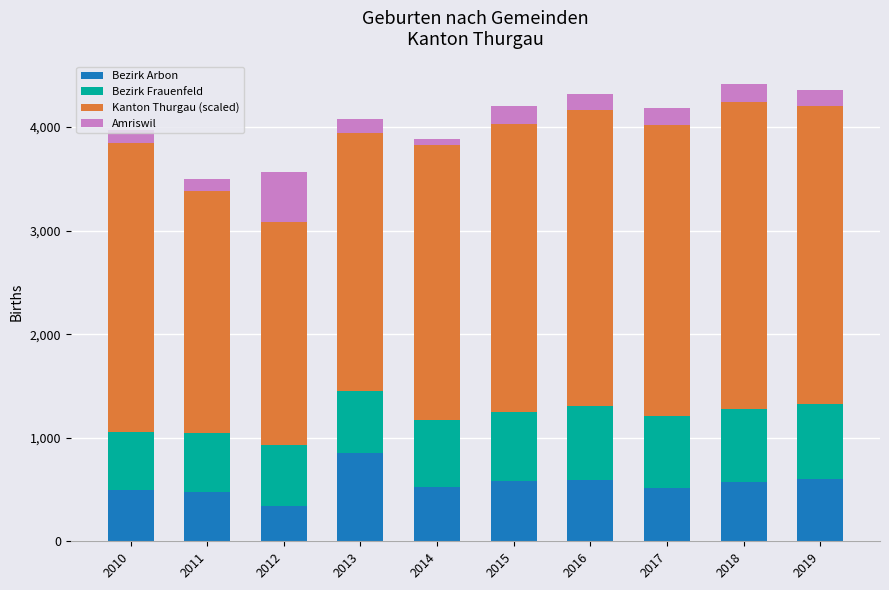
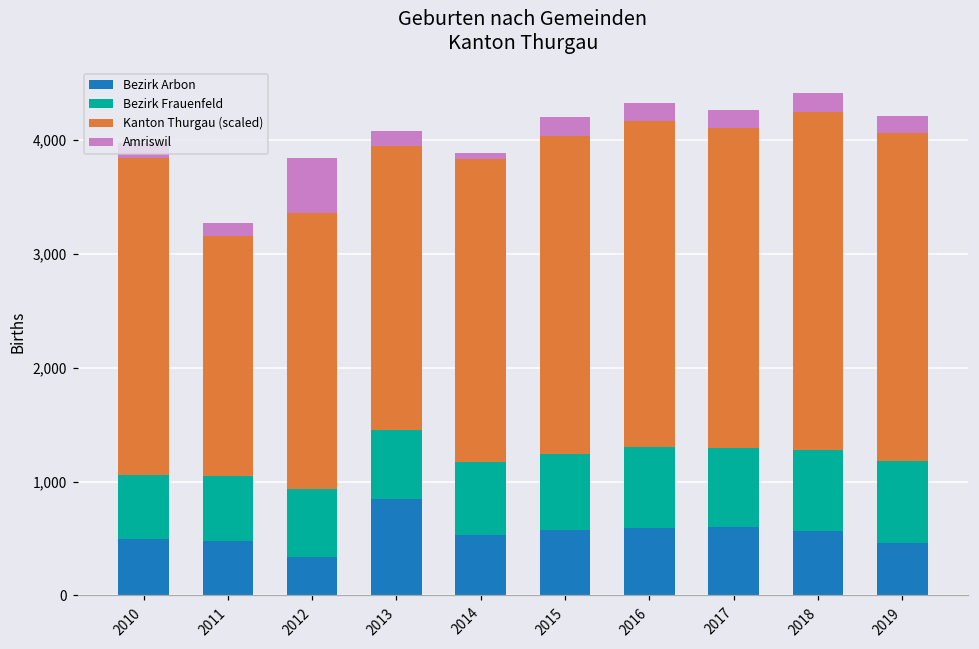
  {
    "Bezirk Arbon": {
      "2010": "500",
      "2011": "470",
      "2012": "340",
      "2013": "850",
      "2014": "530",
      "2015": "580",
      "2016": "590",
-     "2017": "520",
+     "2017": "600",
      "2018": "570",
-     "2019": "600"
+     "2019": "460"
    },
    "Bezirk Frauenfeld": {
      "2010": "560",
      "2011": "570",
      "2012": "590",
      "2013": "610",
      "2014": "640",
      "2015": "670",
      "2016": "710",
      "2017": "700",
      "2018": "710",
      "2019": "720"
    },
    "Kanton Thurgau (scaled)": {
      "2010": "2,790",
-     "2011": "2,340",
-     "2012": "2,150",
+     "2011": "2,110",
+     "2012": "2,430",
      "2013": "2,490",
      "2014": "2,660",
      "2015": "2,790",
      "2016": "2,870",
      "2017": "2,810",
      "2018": "2,970",
      "2019": "2,880"
    },
    "Amriswil": {
      "2011": "110",
      "2012": "490",
      "2013": "140",
      "2014": "50",
      "2015": "170",
      "2016": "150",
      "2017": "160",
      "2018": "170",
      "2019": "150"
    }
  }
